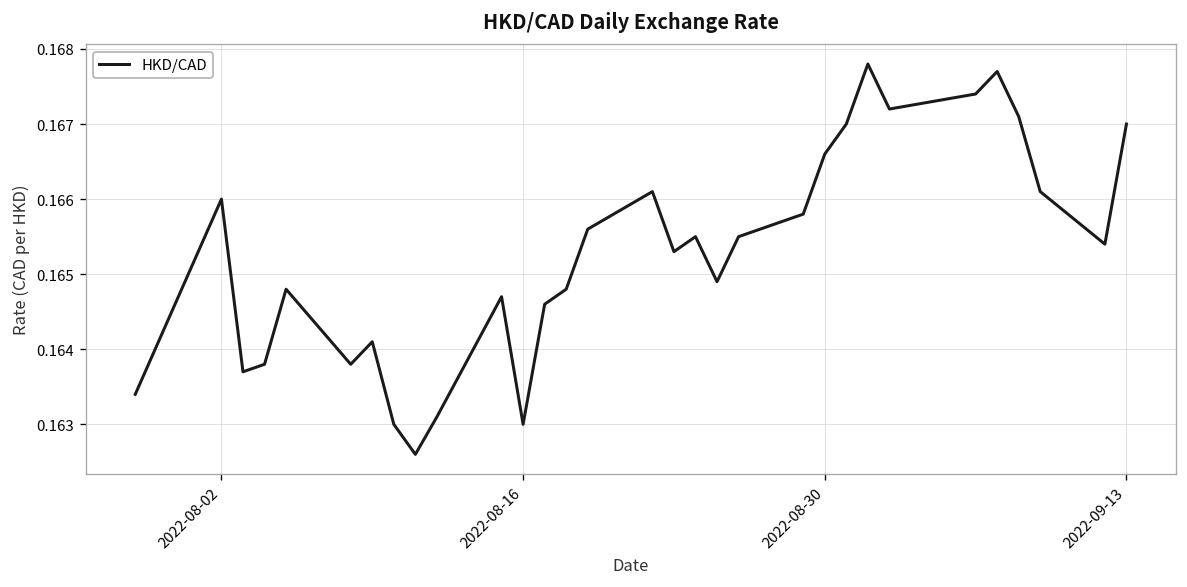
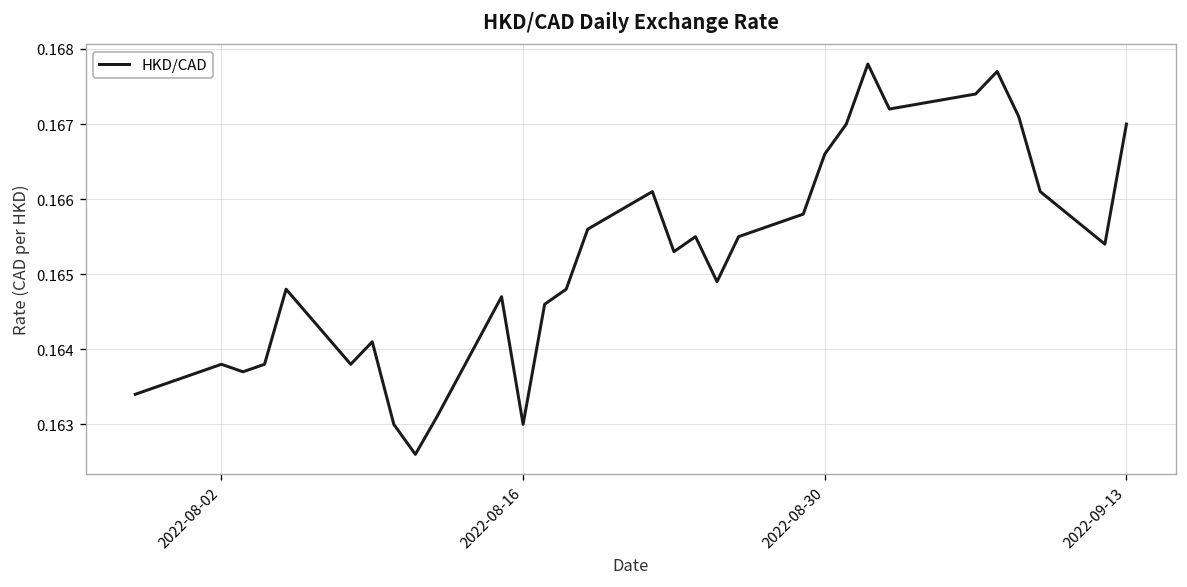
  {
-   "2022-08-02": 0.1660,
+   "2022-08-02": 0.1638,
    "2022-08-16": 0.1630,
    "2022-08-30": 0.1666,
    "2022-09-13": 0.1670
  }
